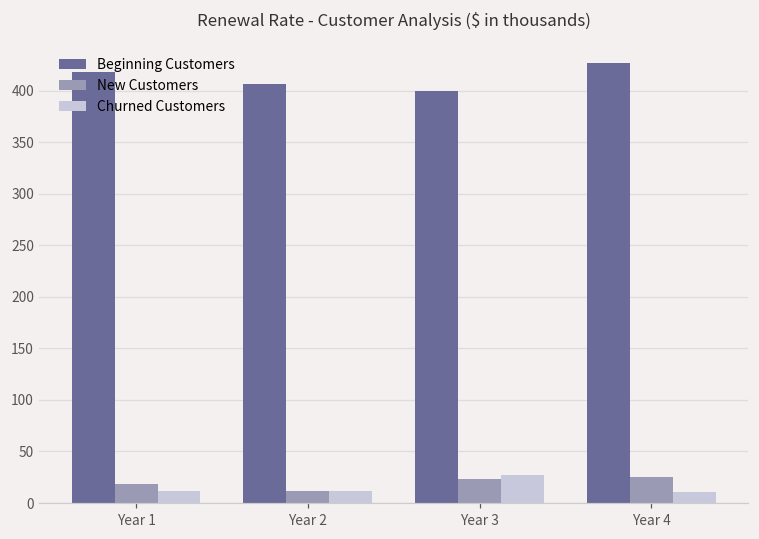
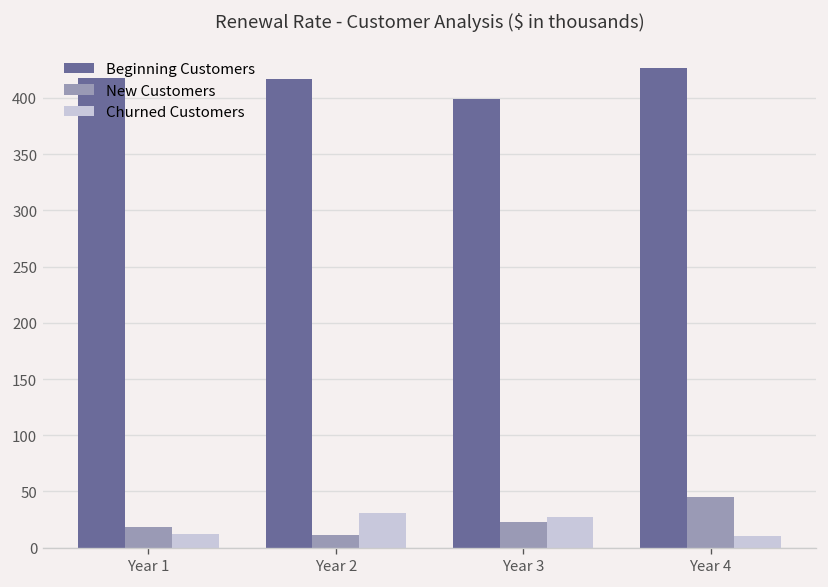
  {
    "Beginning Customers": {
      "Year 1": 420,
-     "Year 2": 410,
+     "Year 2": 420,
      "Year 3": 400,
      "Year 4": 430
    },
    "New Customers": {
      "Year 1": 20,
      "Year 2": 10,
      "Year 3": 20,
-     "Year 4": 30
+     "Year 4": 50
    },
    "Churned Customers": {
      "Year 1": 10,
-     "Year 2": 10,
+     "Year 2": 30,
      "Year 3": 30,
      "Year 4": 10
    }
  }
